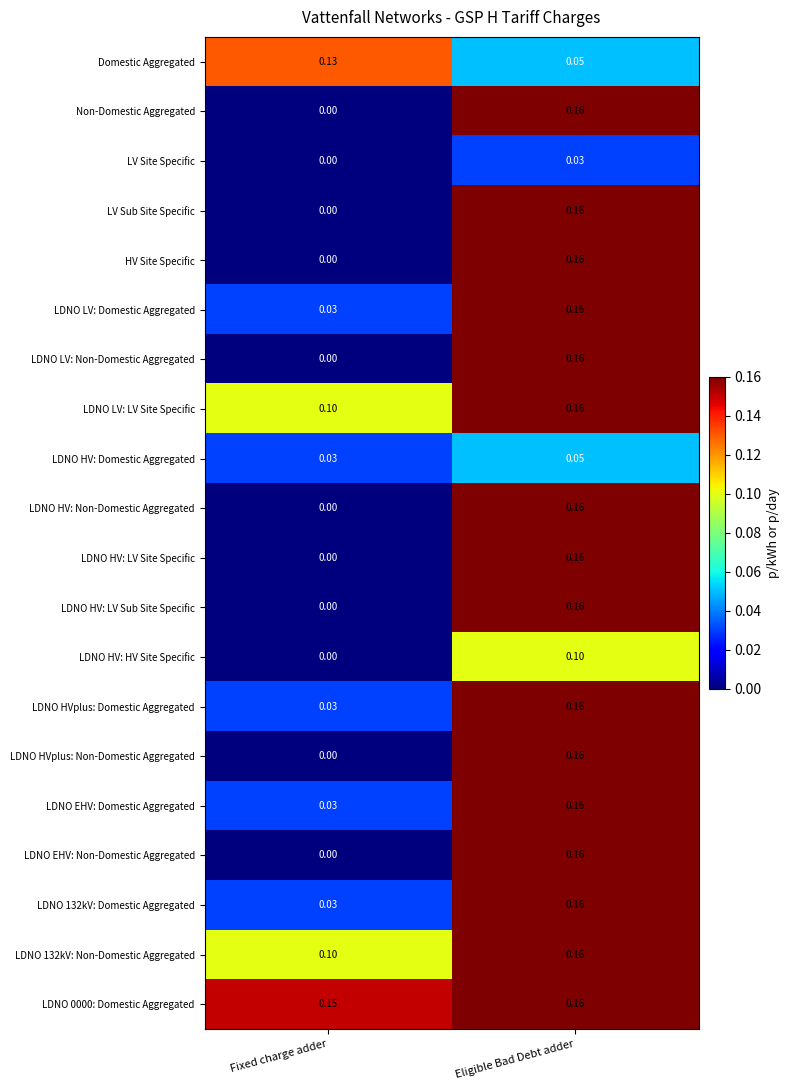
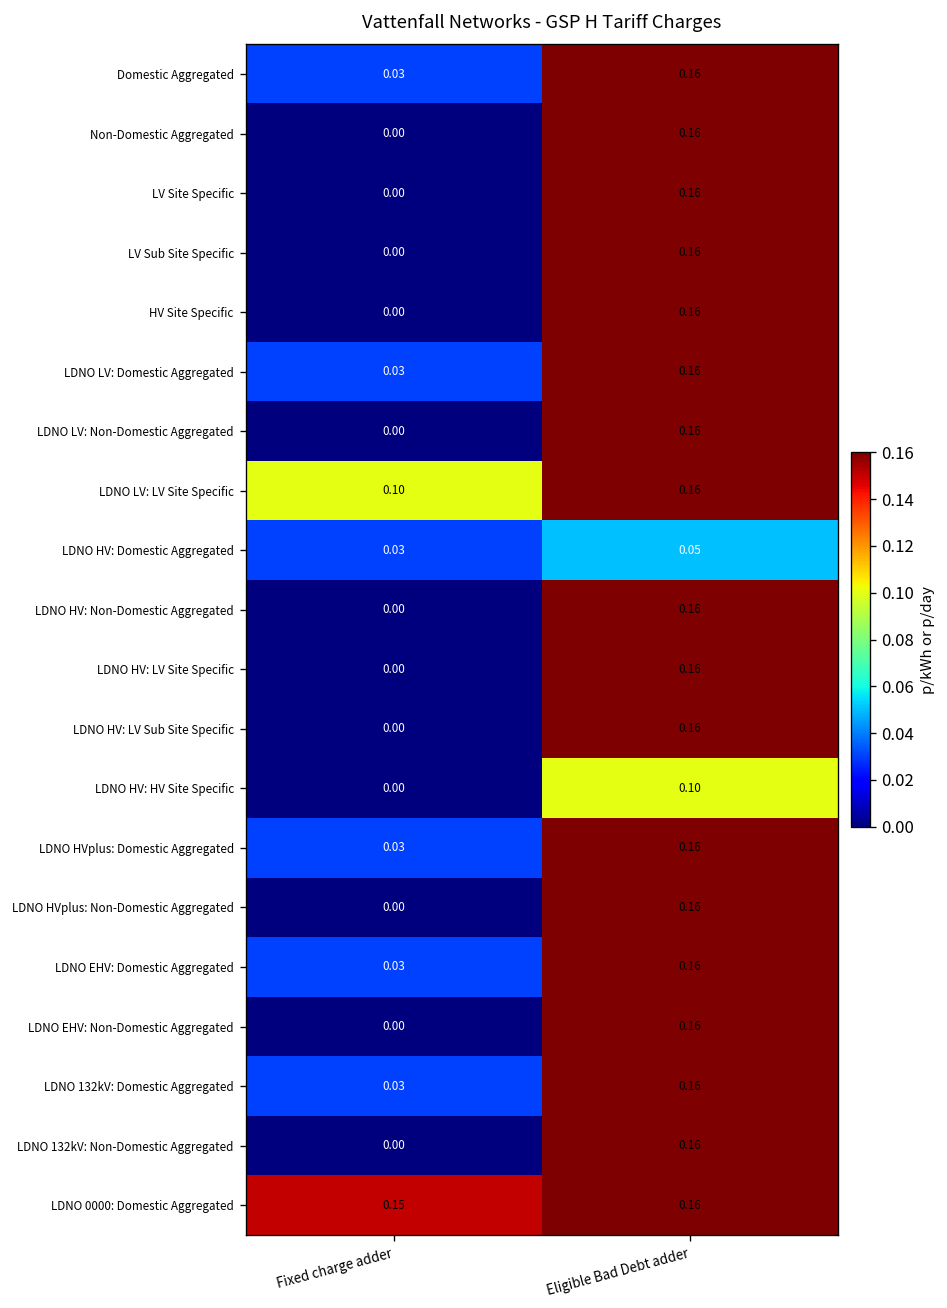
  {
    "Domestic Aggregated": {
-     "Fixed charge adder": 0.13,
-     "Eligible Bad Debt adder": 0.05
+     "Fixed charge adder": 0.03,
+     "Eligible Bad Debt adder": 0.16
    },
    "Non-Domestic Aggregated": {
      "Fixed charge adder": 0.00,
      "Eligible Bad Debt adder": 0.16
    },
    "LV Site Specific": {
      "Fixed charge adder": 0.00,
-     "Eligible Bad Debt adder": 0.03
+     "Eligible Bad Debt adder": 0.16
    },
    "LV Sub Site Specific": {
      "Fixed charge adder": 0.00,
      "Eligible Bad Debt adder": 0.16
    },
    "HV Site Specific": {
      "Fixed charge adder": 0.00,
      "Eligible Bad Debt adder": 0.16
    },
    "LDNO LV: Domestic Aggregated": {
      "Fixed charge adder": 0.03,
      "Eligible Bad Debt adder": 0.16
    },
    "LDNO LV: Non-Domestic Aggregated": {
      "Fixed charge adder": 0.00,
      "Eligible Bad Debt adder": 0.16
    },
    "LDNO LV: LV Site Specific": {
      "Fixed charge adder": 0.10,
      "Eligible Bad Debt adder": 0.16
    },
    "LDNO HV: Domestic Aggregated": {
      "Fixed charge adder": 0.03,
      "Eligible Bad Debt adder": 0.05
    },
    "LDNO HV: Non-Domestic Aggregated": {
      "Fixed charge adder": 0.00,
      "Eligible Bad Debt adder": 0.16
    },
    "LDNO HV: LV Site Specific": {
      "Fixed charge adder": 0.00,
      "Eligible Bad Debt adder": 0.16
    },
    "LDNO HV: LV Sub Site Specific": {
      "Fixed charge adder": 0.00,
      "Eligible Bad Debt adder": 0.16
    },
    "LDNO HV: HV Site Specific": {
      "Fixed charge adder": 0.00,
      "Eligible Bad Debt adder": 0.10
    },
    "LDNO HVplus: Domestic Aggregated": {
      "Fixed charge adder": 0.03,
      "Eligible Bad Debt adder": 0.16
    },
    "LDNO HVplus: Non-Domestic Aggregated": {
      "Fixed charge adder": 0.00,
      "Eligible Bad Debt adder": 0.16
    },
    "LDNO EHV: Domestic Aggregated": {
      "Fixed charge adder": 0.03,
      "Eligible Bad Debt adder": 0.16
    },
    "LDNO EHV: Non-Domestic Aggregated": {
      "Fixed charge adder": 0.00,
      "Eligible Bad Debt adder": 0.16
    },
    "LDNO 132kV: Domestic Aggregated": {
      "Fixed charge adder": 0.03,
      "Eligible Bad Debt adder": 0.16
    },
    "LDNO 132kV: Non-Domestic Aggregated": {
-     "Fixed charge adder": 0.10,
+     "Fixed charge adder": 0.00,
      "Eligible Bad Debt adder": 0.16
    },
    "LDNO 0000: Domestic Aggregated": {
      "Fixed charge adder": 0.15,
      "Eligible Bad Debt adder": 0.16
    }
  }
